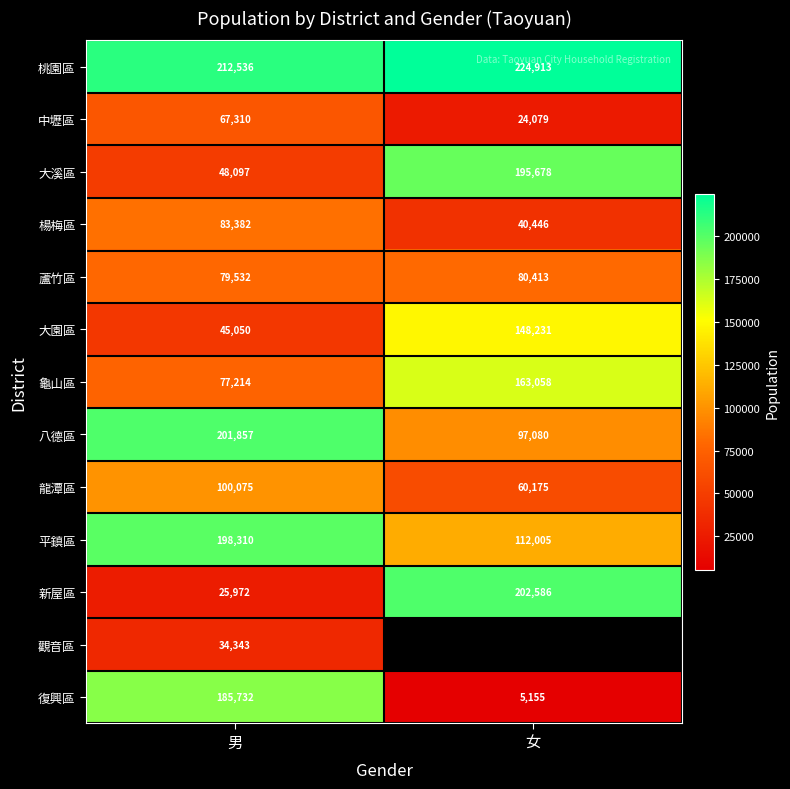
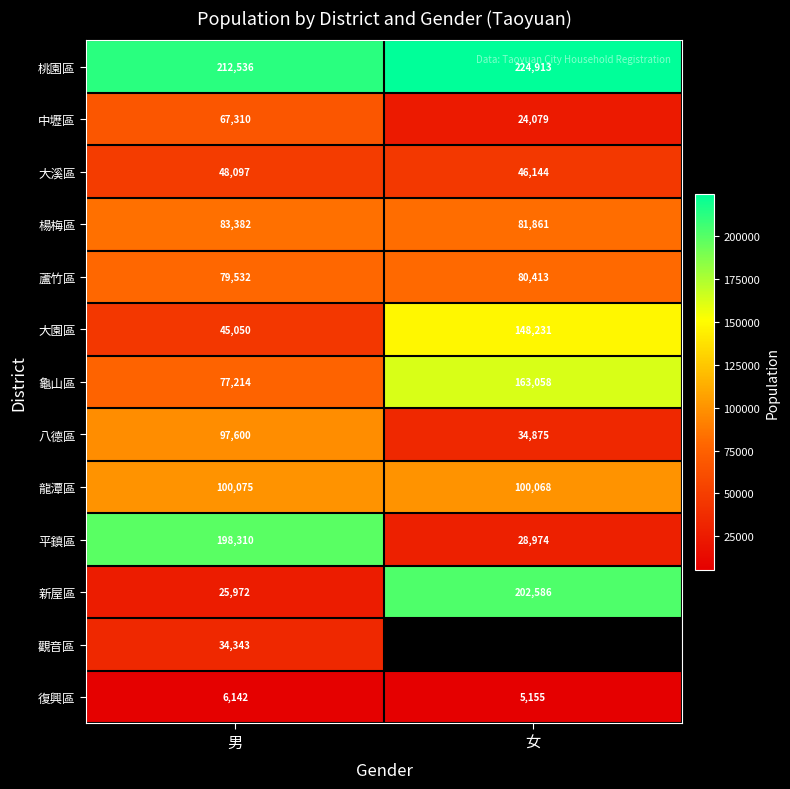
  {
    "桃園區": {
      "男": "212,536"
    },
    "中壢區": {
      "男": "67,310",
      "女": "24,079"
    },
    "大溪區": {
      "男": "48,097",
-     "女": "195,678"
+     "女": "46,144"
    },
    "楊梅區": {
      "男": "83,382",
-     "女": "40,446"
+     "女": "81,861"
    },
    "蘆竹區": {
      "男": "79,532",
      "女": "80,413"
    },
    "大園區": {
      "男": "45,050",
      "女": "148,231"
    },
    "龜山區": {
      "男": "77,214",
      "女": "163,058"
    },
    "八德區": {
-     "男": "201,857",
-     "女": "97,080"
+     "男": "97,600",
+     "女": "34,875"
    },
    "龍潭區": {
      "男": "100,075",
-     "女": "60,175"
+     "女": "100,068"
    },
    "平鎮區": {
      "男": "198,310",
-     "女": "112,005"
+     "女": "28,974"
    },
    "新屋區": {
      "男": "25,972",
      "女": "202,586"
    },
    "觀音區": {
      "男": "34,343"
    },
    "復興區": {
-     "男": "185,732",
+     "男": "6,142",
      "女": "5,155"
    }
  }
